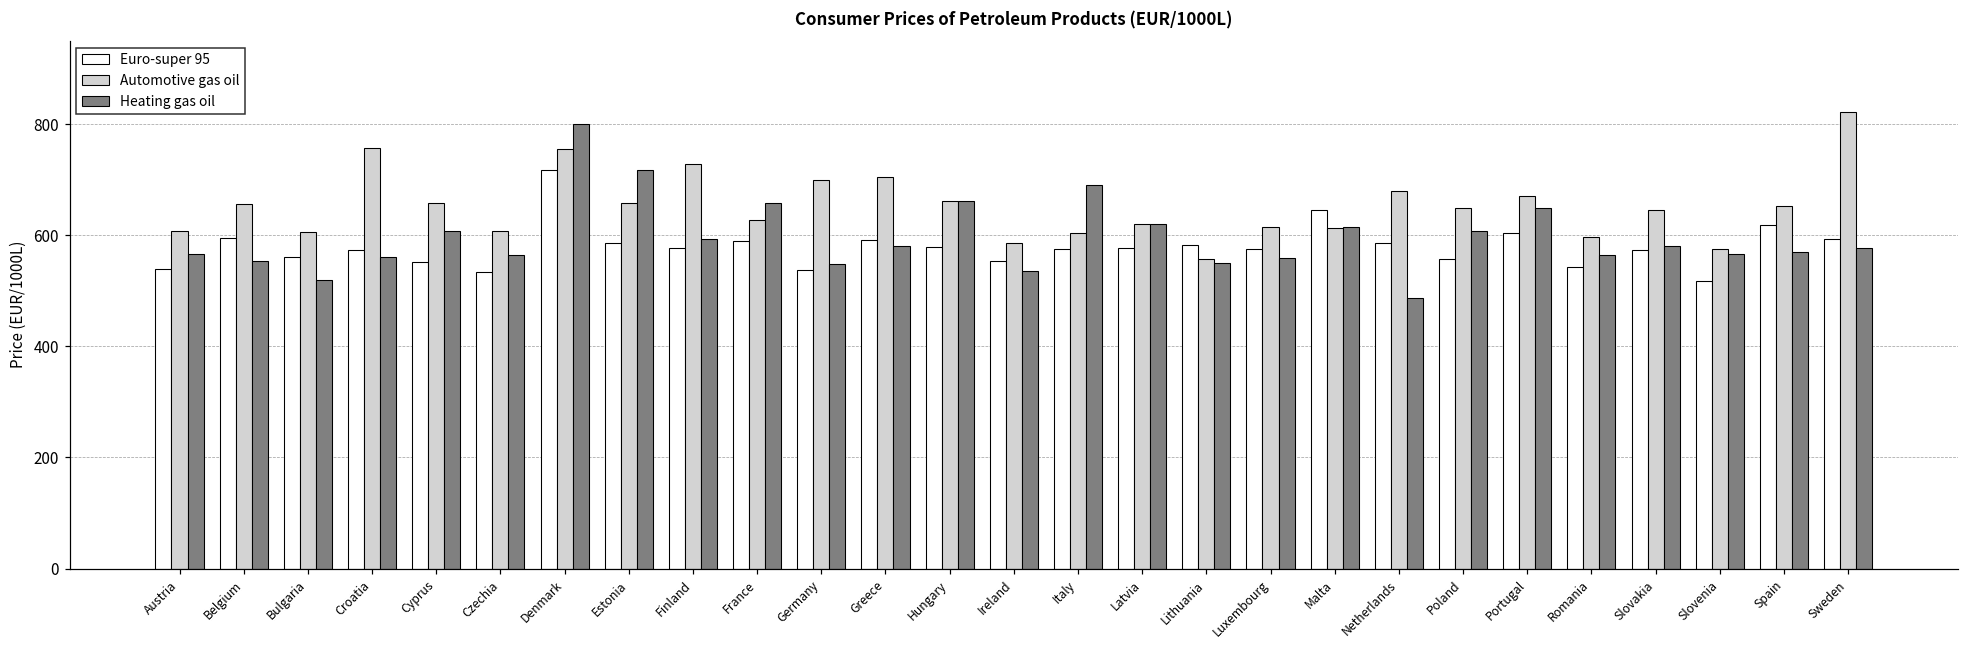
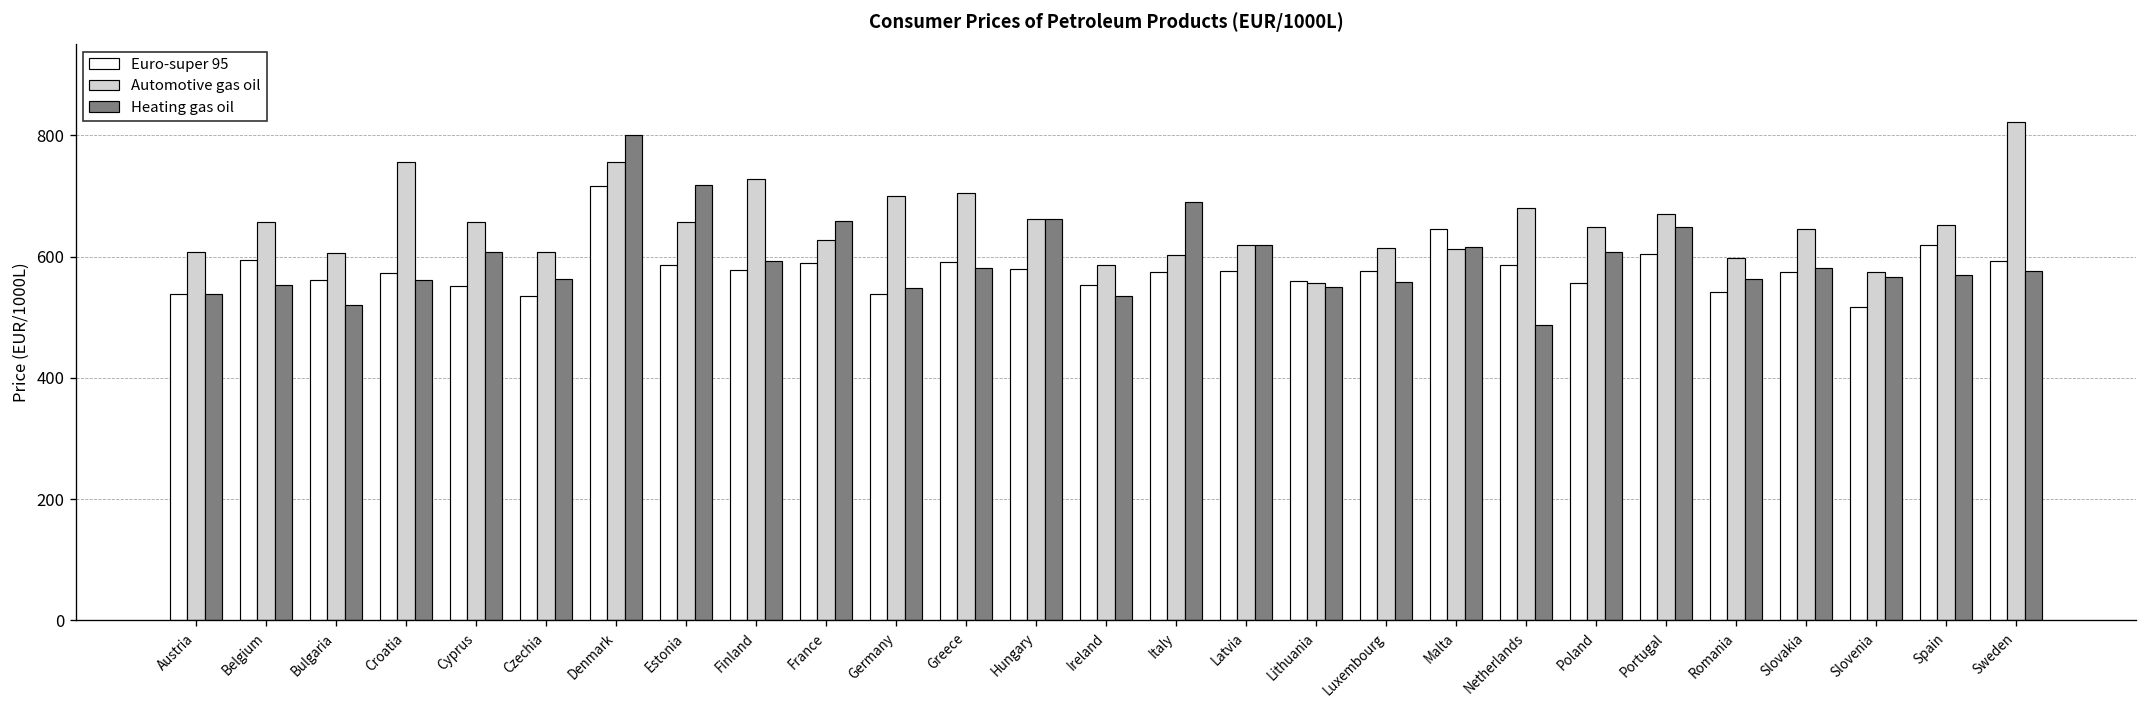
  {
    "Euro-super 95": {
      "Austria": 540,
      "Belgium": 590,
      "Bulgaria": 560,
      "Croatia": 570,
      "Cyprus": 550,
      "Czechia": 530,
      "Denmark": 720,
      "Estonia": 590,
      "Finland": 580,
      "France": 590,
      "Germany": 540,
      "Greece": 590,
      "Hungary": 580,
      "Ireland": 550,
      "Italy": 570,
      "Latvia": 580,
-     "Lithuania": 580,
+     "Lithuania": 560,
      "Luxembourg": 580,
      "Malta": 650,
      "Netherlands": 590,
      "Poland": 560,
      "Portugal": 600,
      "Romania": 540,
      "Slovakia": 570,
      "Slovenia": 520,
      "Spain": 620,
      "Sweden": 590
    },
    "Automotive gas oil": {
      "Austria": 610,
      "Belgium": 660,
      "Bulgaria": 610,
      "Croatia": 760,
      "Cyprus": 660,
      "Czechia": 610,
      "Denmark": 760,
      "Estonia": 660,
      "Finland": 730,
      "France": 630,
      "Germany": 700,
      "Greece": 710,
      "Hungary": 660,
      "Ireland": 590,
      "Italy": 600,
      "Latvia": 620,
      "Lithuania": 560,
      "Luxembourg": 610,
      "Malta": 610,
      "Netherlands": 680,
      "Poland": 650,
      "Portugal": 670,
      "Romania": 600,
      "Slovakia": 650,
      "Slovenia": 570,
      "Spain": 650,
      "Sweden": 820
    },
    "Heating gas oil": {
-     "Austria": 570,
+     "Austria": 540,
      "Belgium": 550,
      "Bulgaria": 520,
      "Croatia": 560,
      "Cyprus": 610,
      "Czechia": 560,
      "Denmark": 800,
      "Estonia": 720,
      "Finland": 590,
      "France": 660,
      "Germany": 550,
      "Greece": 580,
      "Hungary": 660,
      "Ireland": 530,
      "Italy": 690,
      "Latvia": 620,
      "Lithuania": 550,
      "Luxembourg": 560,
      "Malta": 620,
      "Netherlands": 490,
      "Poland": 610,
      "Portugal": 650,
      "Romania": 560,
      "Slovakia": 580,
      "Slovenia": 570,
      "Spain": 570,
      "Sweden": 580
    }
  }
